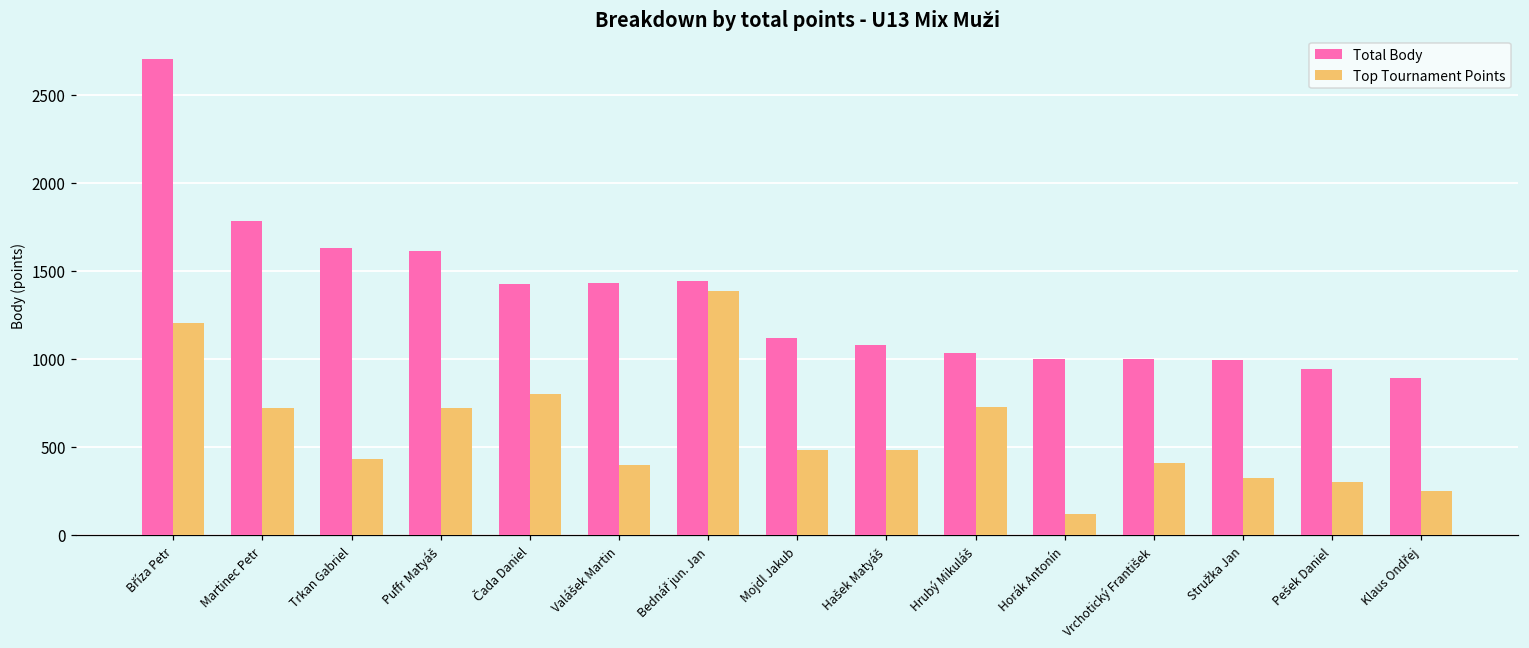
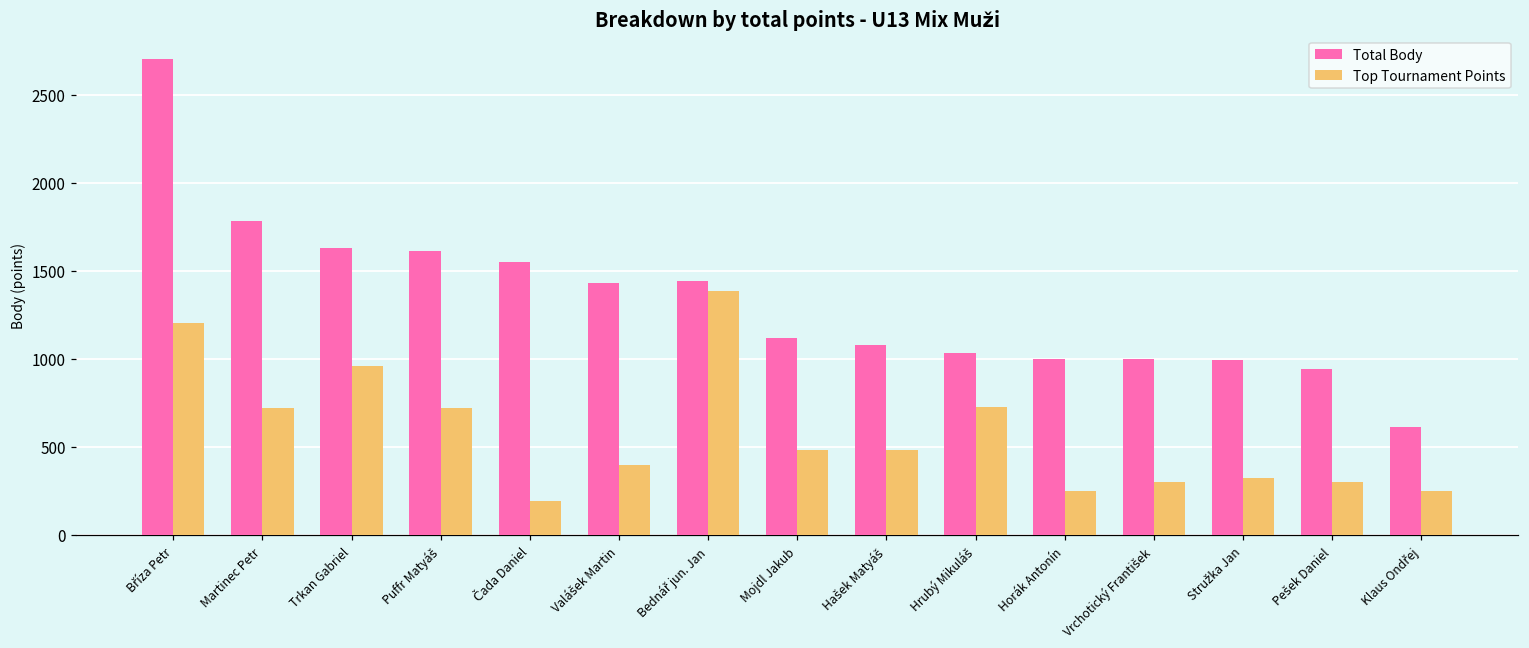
  {
    "Total Body": {
      "Bříza Petr": 2700,
      "Martinec Petr": 1780,
      "Trkan Gabriel": 1630,
      "Puffr Matyáš": 1610,
-     "Čada Daniel": 1420,
+     "Čada Daniel": 1550,
      "Valášek Martin": 1430,
      "Bednář jun. Jan": 1440,
      "Mojdl Jakub": 1120,
      "Hašek Matyáš": 1080,
      "Hrubý Mikuláš": 1030,
      "Horák Antonín": 1000,
      "Vrchotický František": 1000,
      "Stružka Jan": 990,
      "Pešek Daniel": 940,
-     "Klaus Ondřej": 890
+     "Klaus Ondřej": 610
    },
    "Top Tournament Points": {
      "Bříza Petr": 1200,
      "Martinec Petr": 720,
-     "Trkan Gabriel": 430,
+     "Trkan Gabriel": 960,
      "Puffr Matyáš": 720,
-     "Čada Daniel": 800,
+     "Čada Daniel": 190,
      "Valášek Martin": 400,
      "Bednář jun. Jan": 1390,
      "Mojdl Jakub": 480,
      "Hašek Matyáš": 480,
      "Hrubý Mikuláš": 720,
-     "Horák Antonín": 120,
-     "Vrchotický František": 410,
+     "Horák Antonín": 250,
+     "Vrchotický František": 300,
      "Stružka Jan": 320,
      "Pešek Daniel": 300,
      "Klaus Ondřej": 250
    }
  }
